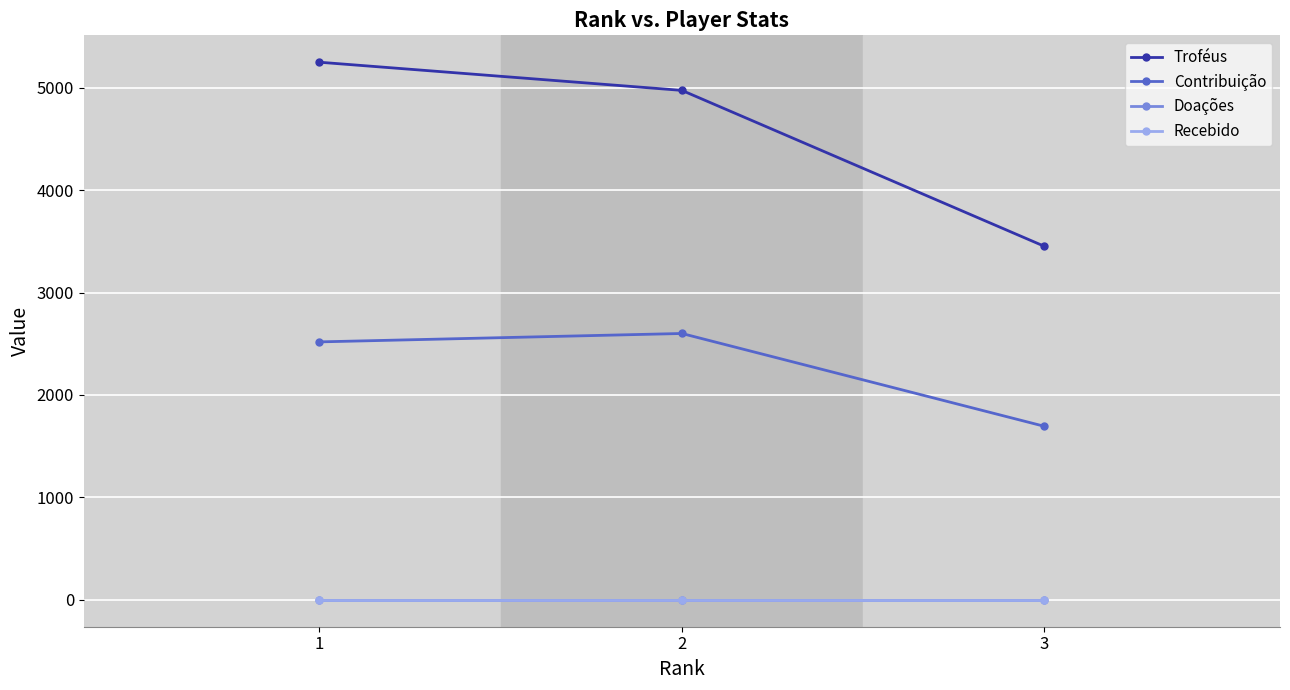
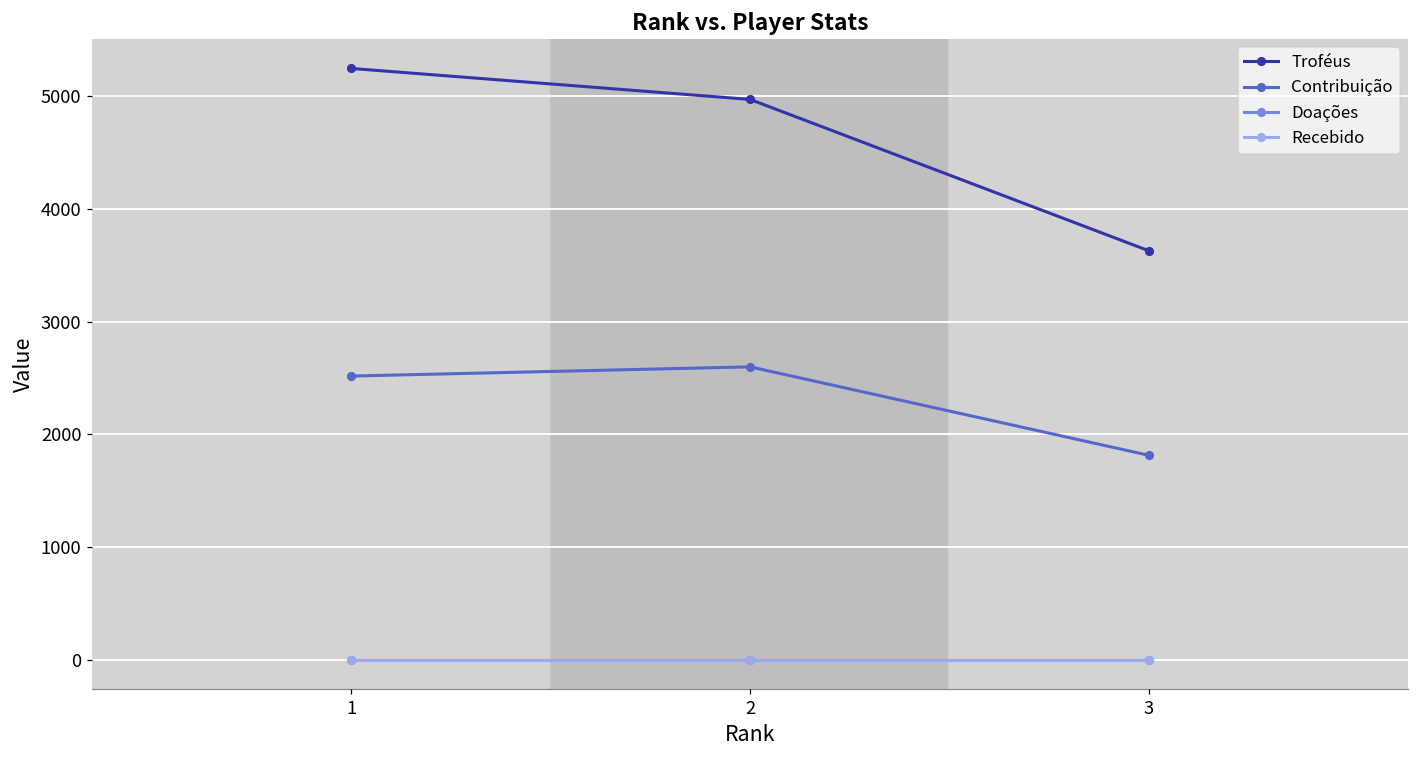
  {
    "Troféus": {
      "1": 5250,
      "2": 4970,
-     "3": 3450
+     "3": 3630
    },
    "Contribuição": {
      "1": 2520,
      "2": 2600,
-     "3": 1690
+     "3": 1820
    },
    "Recebido": {
      "1": 0,
      "2": 0,
      "3": 0
    }
  }
